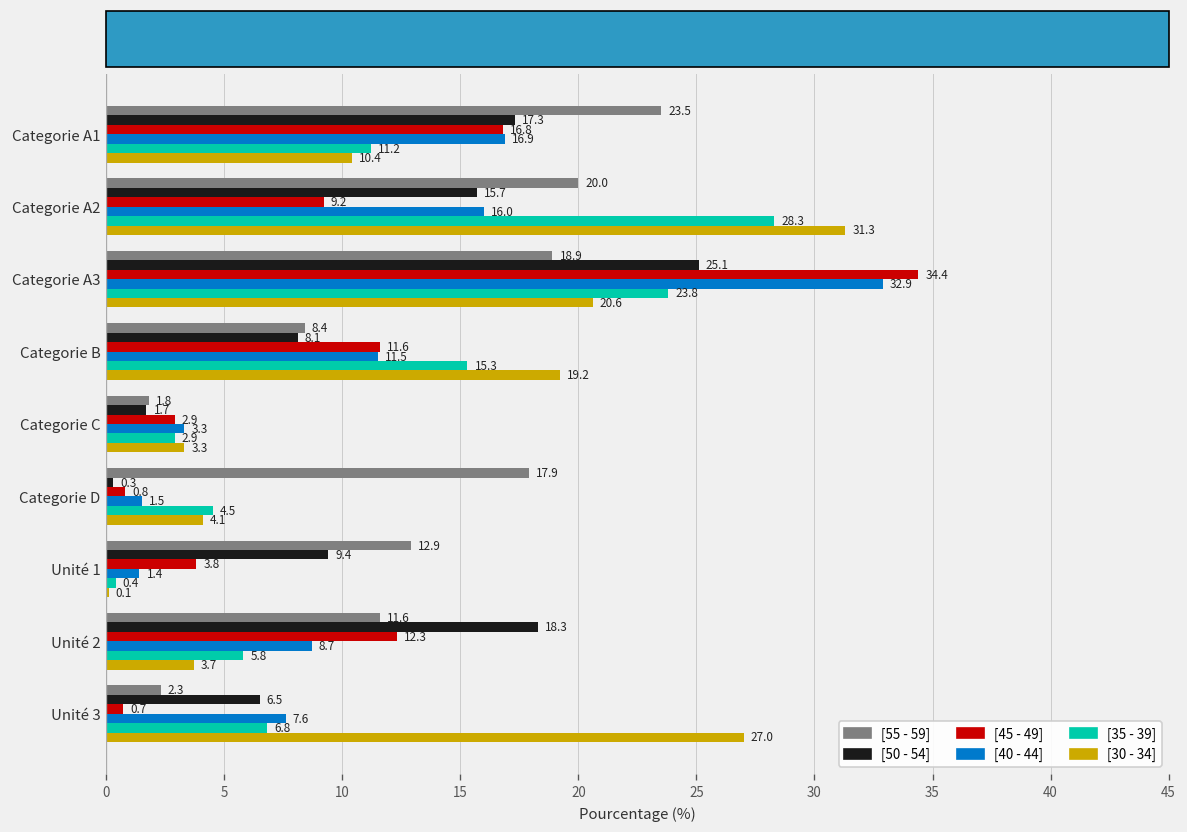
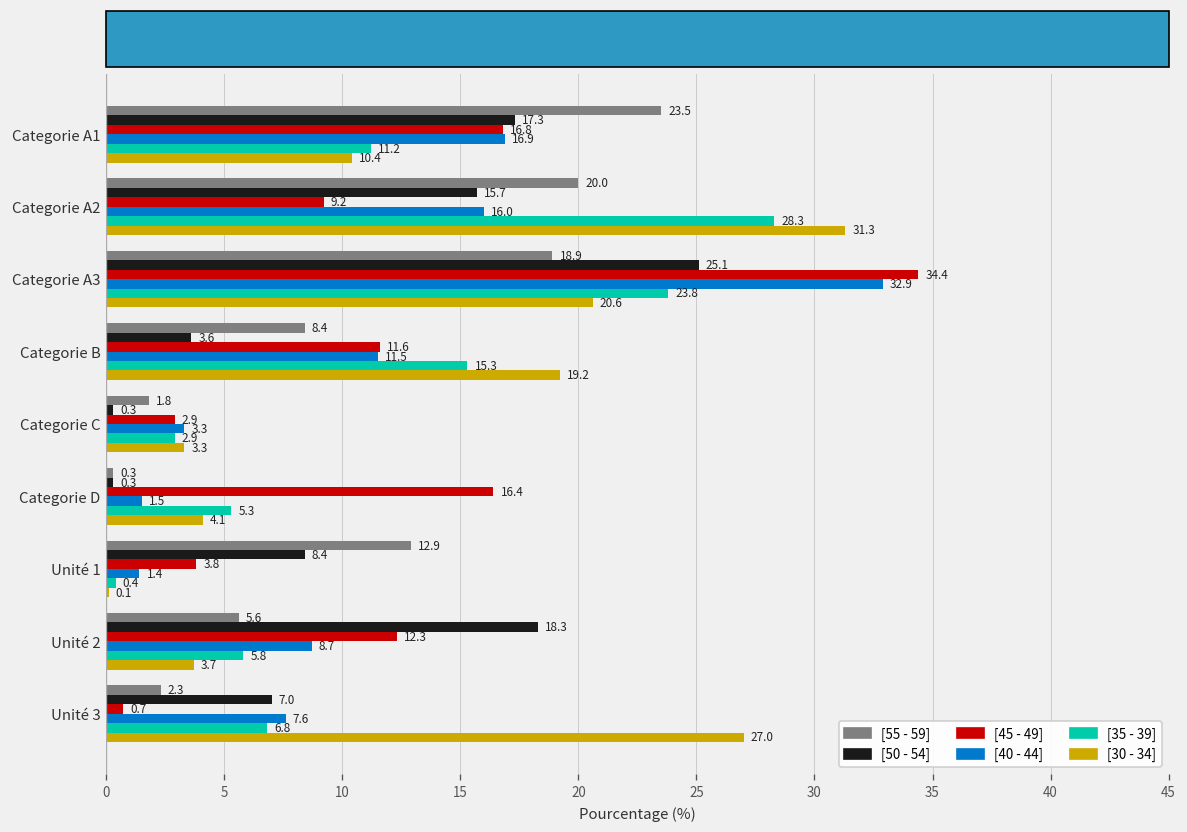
  {
    "[55 - 59]": {
      "Categorie A1": 23.5,
      "Categorie A2": 20.0,
      "Categorie A3": 18.9,
      "Categorie B": 8.4,
      "Categorie C": 1.8,
-     "Categorie D": 17.9,
+     "Categorie D": 0.3,
      "Unité 1": 12.9,
-     "Unité 2": 11.6,
+     "Unité 2": 5.6,
      "Unité 3": 2.3
    },
    "[50 - 54]": {
      "Categorie A1": 17.3,
      "Categorie A2": 15.7,
      "Categorie A3": 25.1,
-     "Categorie B": 8.1,
-     "Categorie C": 1.7,
-     "Unité 1": 9.4,
+     "Categorie B": 3.6,
+     "Categorie C": 0.3,
+     "Unité 1": 8.4,
      "Unité 2": 18.3,
-     "Unité 3": 6.5
+     "Unité 3": 7.0
    },
    "[45 - 49]": {
      "Categorie A2": 9.2,
      "Categorie A3": 34.4,
      "Categorie C": 2.9,
-     "Categorie D": 0.8,
+     "Categorie D": 16.4,
      "Unité 1": 3.8,
      "Unité 2": 12.3,
      "Unité 3": 0.7
    },
    "[40 - 44]": {
      "Categorie A2": 16.0,
      "Categorie A3": 32.9,
      "Categorie C": 3.3,
      "Categorie D": 1.5,
      "Unité 1": 1.4,
      "Unité 2": 8.7,
      "Unité 3": 7.6
    },
    "[35 - 39]": {
      "Categorie A1": 11.2,
      "Categorie A2": 28.3,
      "Categorie A3": 23.8,
      "Categorie B": 15.3,
      "Categorie C": 2.9,
-     "Categorie D": 4.5,
+     "Categorie D": 5.3,
      "Unité 1": 0.4,
      "Unité 2": 5.8,
      "Unité 3": 6.8
    },
    "[30 - 34]": {
      "Categorie A1": 10.4,
      "Categorie A2": 31.3,
      "Categorie A3": 20.6,
      "Categorie B": 19.2,
      "Categorie C": 3.3,
      "Categorie D": 4.1,
      "Unité 1": 0.1,
      "Unité 2": 3.7,
      "Unité 3": 27.0
    }
  }
